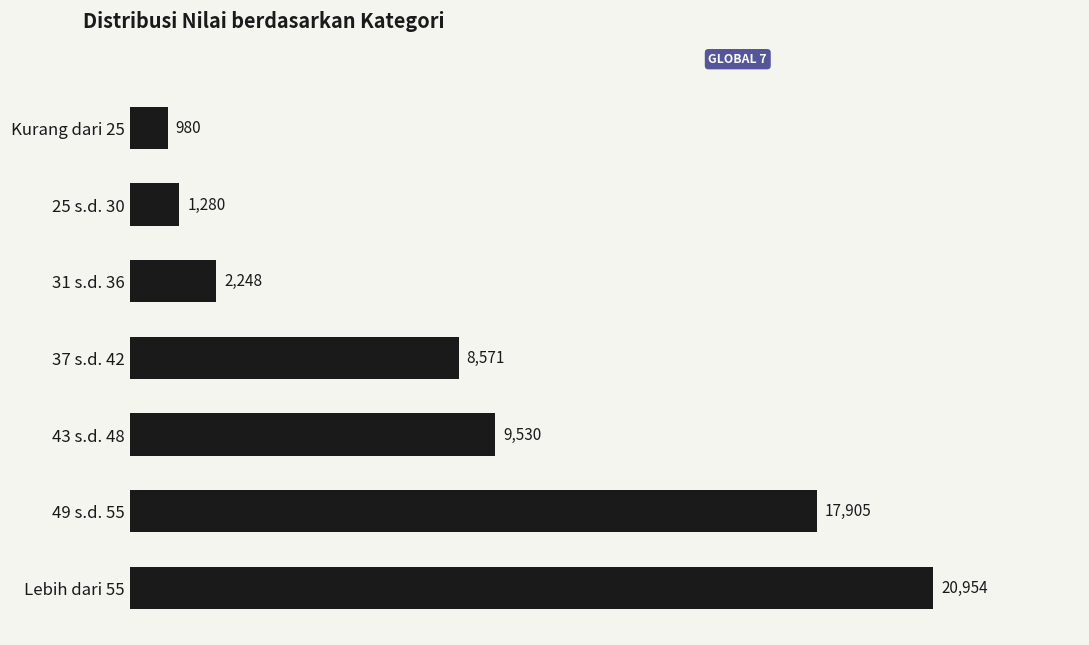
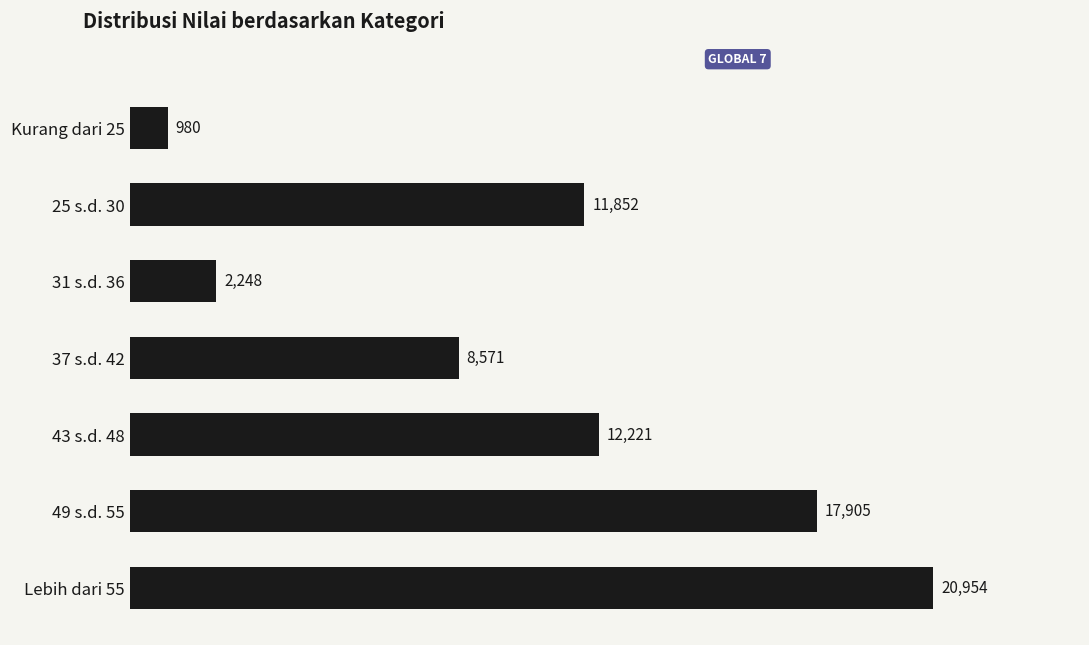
  {
    "Kurang dari 25": "980",
-   "25 s.d. 30": "1,280",
+   "25 s.d. 30": "11,852",
    "31 s.d. 36": "2,248",
    "37 s.d. 42": "8,571",
-   "43 s.d. 48": "9,530",
+   "43 s.d. 48": "12,221",
    "49 s.d. 55": "17,905",
    "Lebih dari 55": "20,954"
  }
